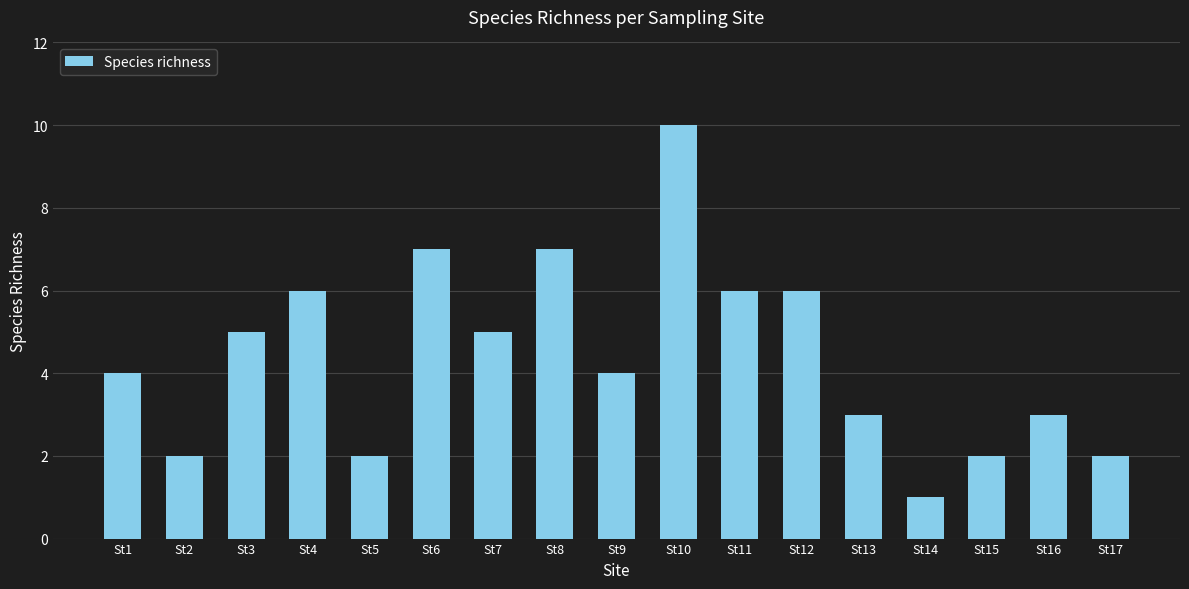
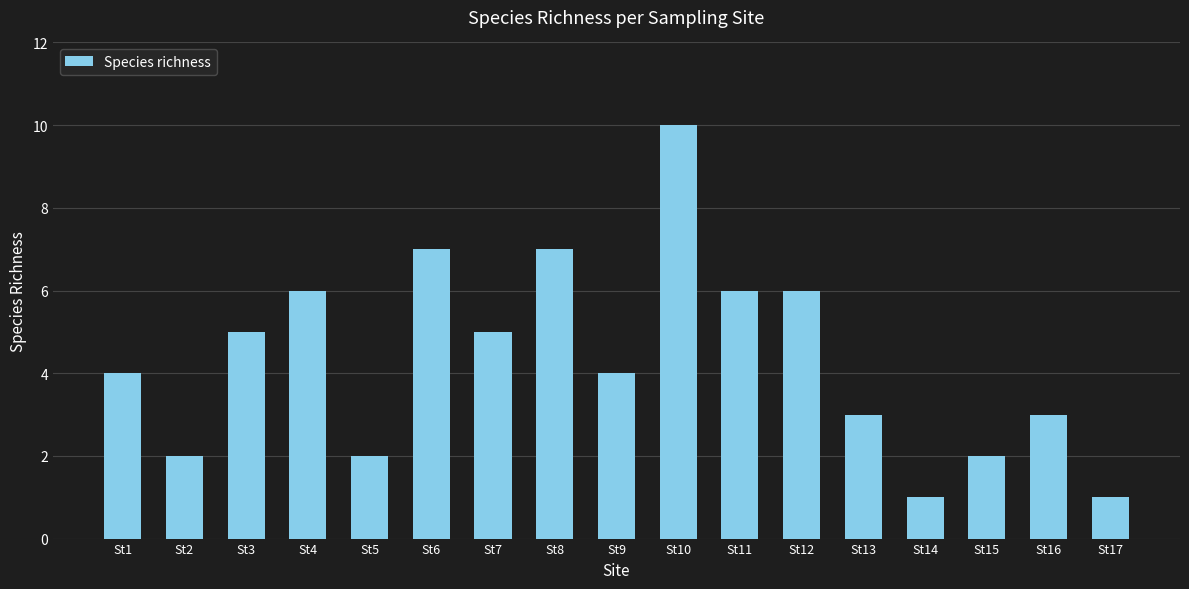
  {
    "St1": 4,
    "St2": 2,
    "St3": 5,
    "St4": 6,
    "St5": 2,
    "St6": 7,
    "St7": 5,
    "St8": 7,
    "St9": 4,
    "St10": 10,
    "St11": 6,
    "St12": 6,
    "St13": 3,
    "St14": 1,
    "St15": 2,
    "St16": 3,
-   "St17": 2
+   "St17": 1
  }
